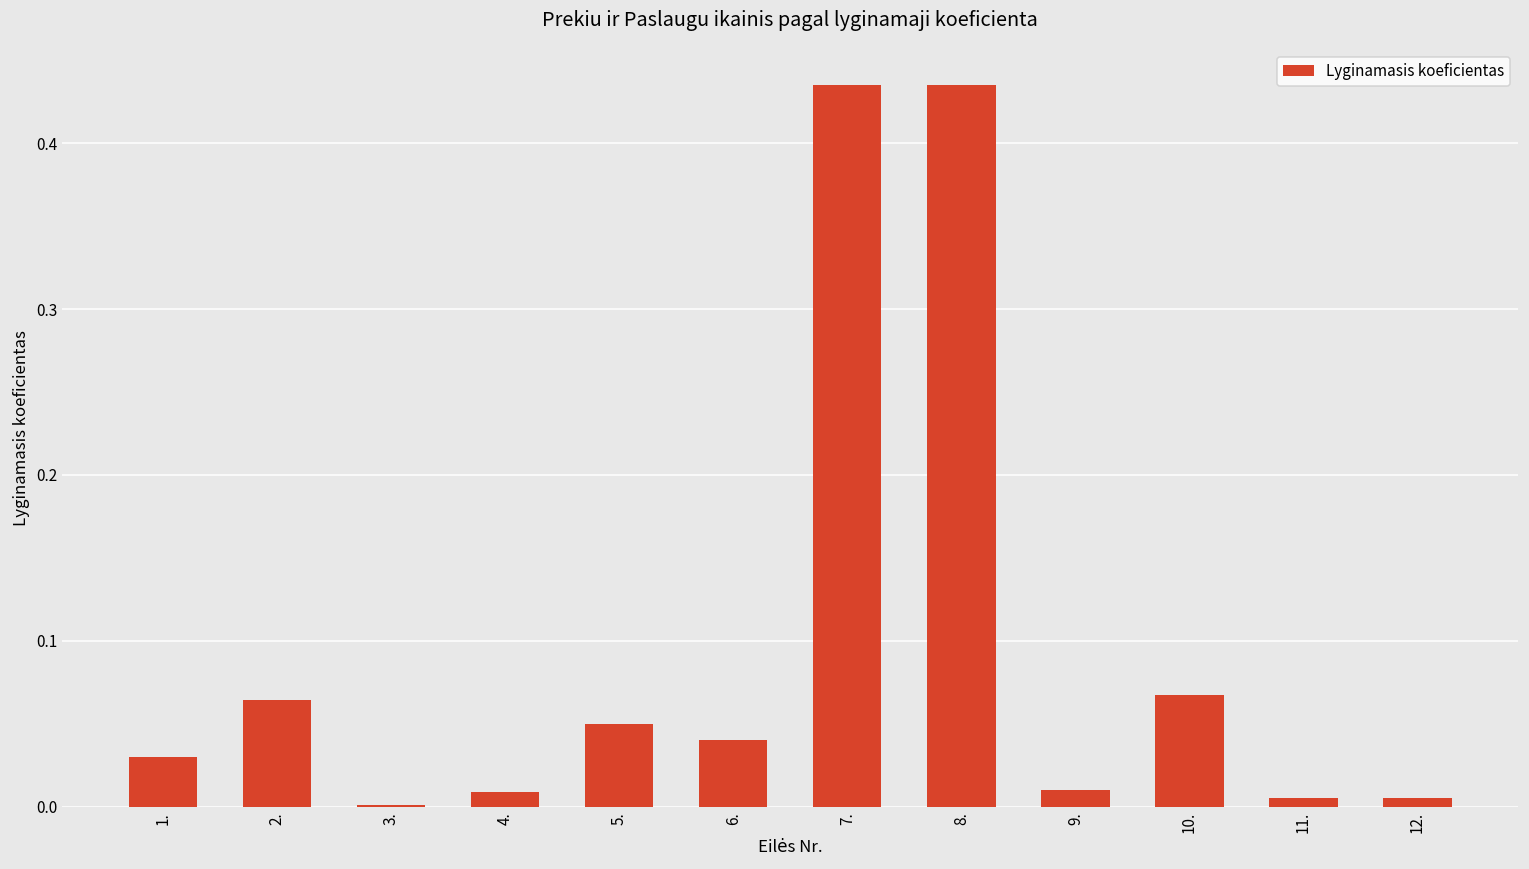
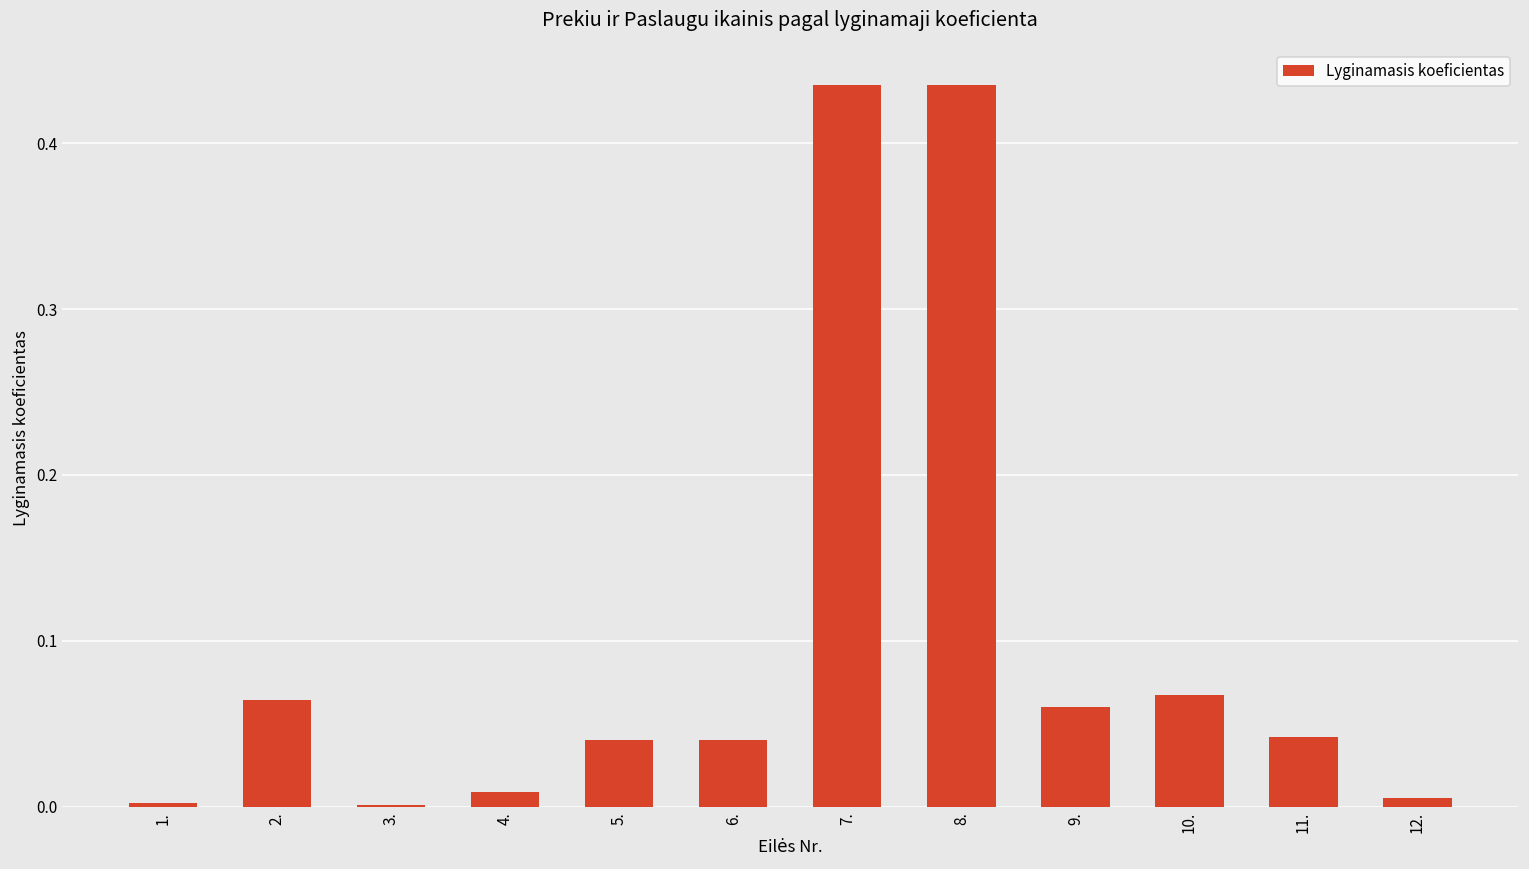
  {
-   "1.": 0.030,
+   "1.": 0.002,
    "2.": 0.064,
    "4.": 0.009,
-   "5.": 0.05,
+   "5.": 0.04,
    "6.": 0.040,
    "7.": 0.435,
    "8.": 0.435,
-   "9.": 0.01,
+   "9.": 0.06,
    "10.": 0.067,
-   "11.": 0.005,
+   "11.": 0.042,
    "12.": 0.005
  }
